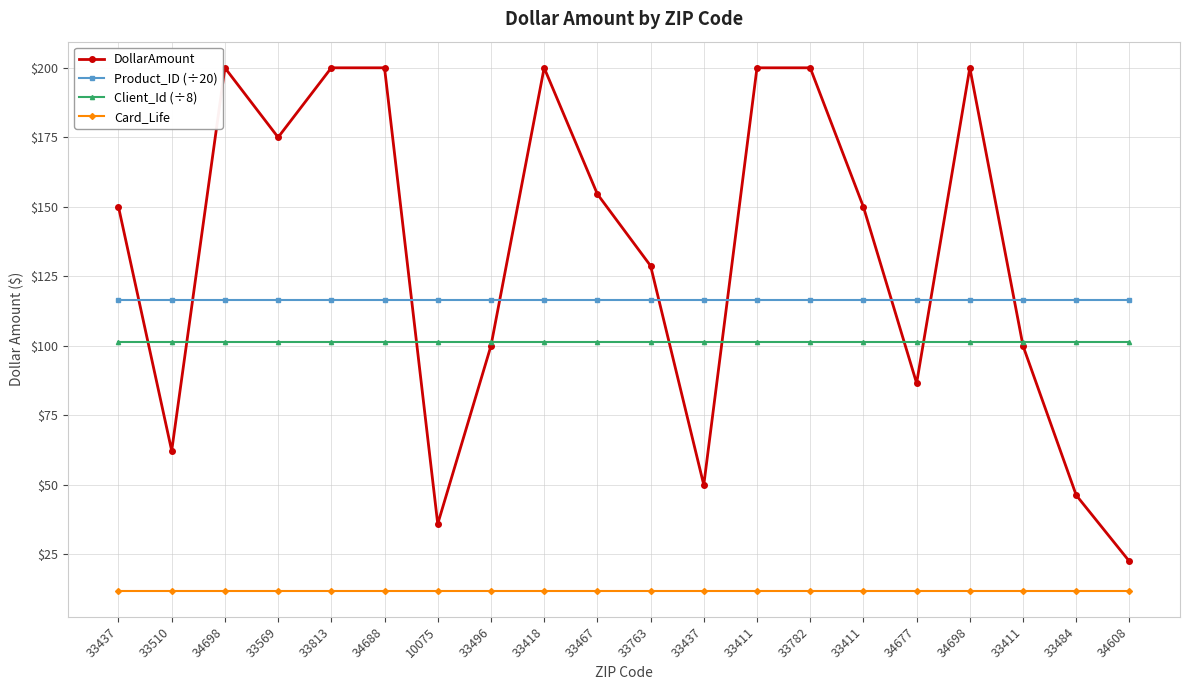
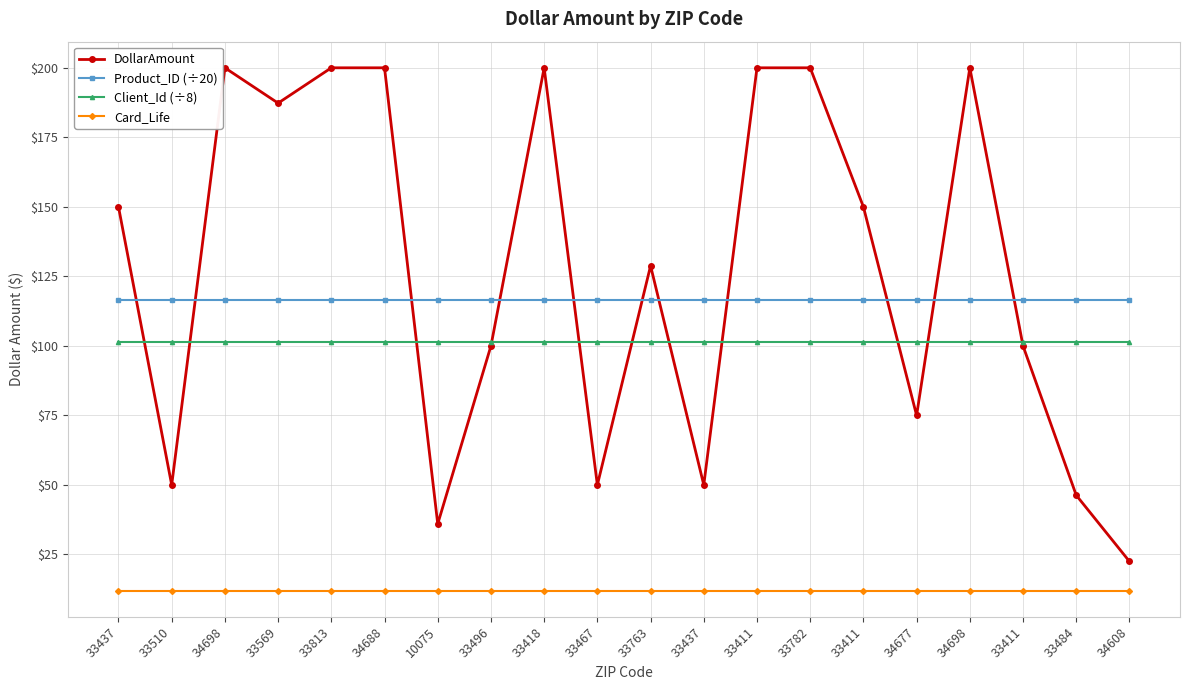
  {
    "DollarAmount": {
-     "33510": "$62",
-     "33569": "$175",
+     "33510": "$50",
+     "33569": "$187",
      "33813": "$200",
      "34688": "$200",
      "10075": "$36",
      "33496": "$100",
      "33418": "$200",
-     "33467": "$155",
+     "33467": "$50",
      "33763": "$129",
      "33782": "$200",
-     "34677": "$87",
+     "34677": "$75",
      "33484": "$46",
      "34608": "$23"
    },
    "Product_ID (÷20)": {
      "33510": "$116",
      "33569": "$116",
      "33813": "$116",
      "34688": "$116",
      "10075": "$116",
      "33496": "$116",
      "33418": "$116",
      "33467": "$116",
      "33763": "$116",
      "33782": "$116",
      "34677": "$116",
      "33484": "$116",
      "34608": "$116"
    },
    "Client_Id (÷8)": {
      "33510": "$101",
      "33569": "$101",
      "33813": "$101",
      "34688": "$101",
      "10075": "$101",
      "33496": "$101",
      "33418": "$101",
      "33467": "$101",
      "33763": "$101",
      "33782": "$101",
      "34677": "$101",
      "33484": "$101",
      "34608": "$101"
    },
    "Card_Life": {
      "33510": "$12",
      "33569": "$12",
      "33813": "$12",
      "34688": "$12",
      "10075": "$12",
      "33496": "$12",
      "33418": "$12",
      "33467": "$12",
      "33763": "$12",
      "33782": "$12",
      "34677": "$12",
      "33484": "$12",
      "34608": "$12"
    }
  }
